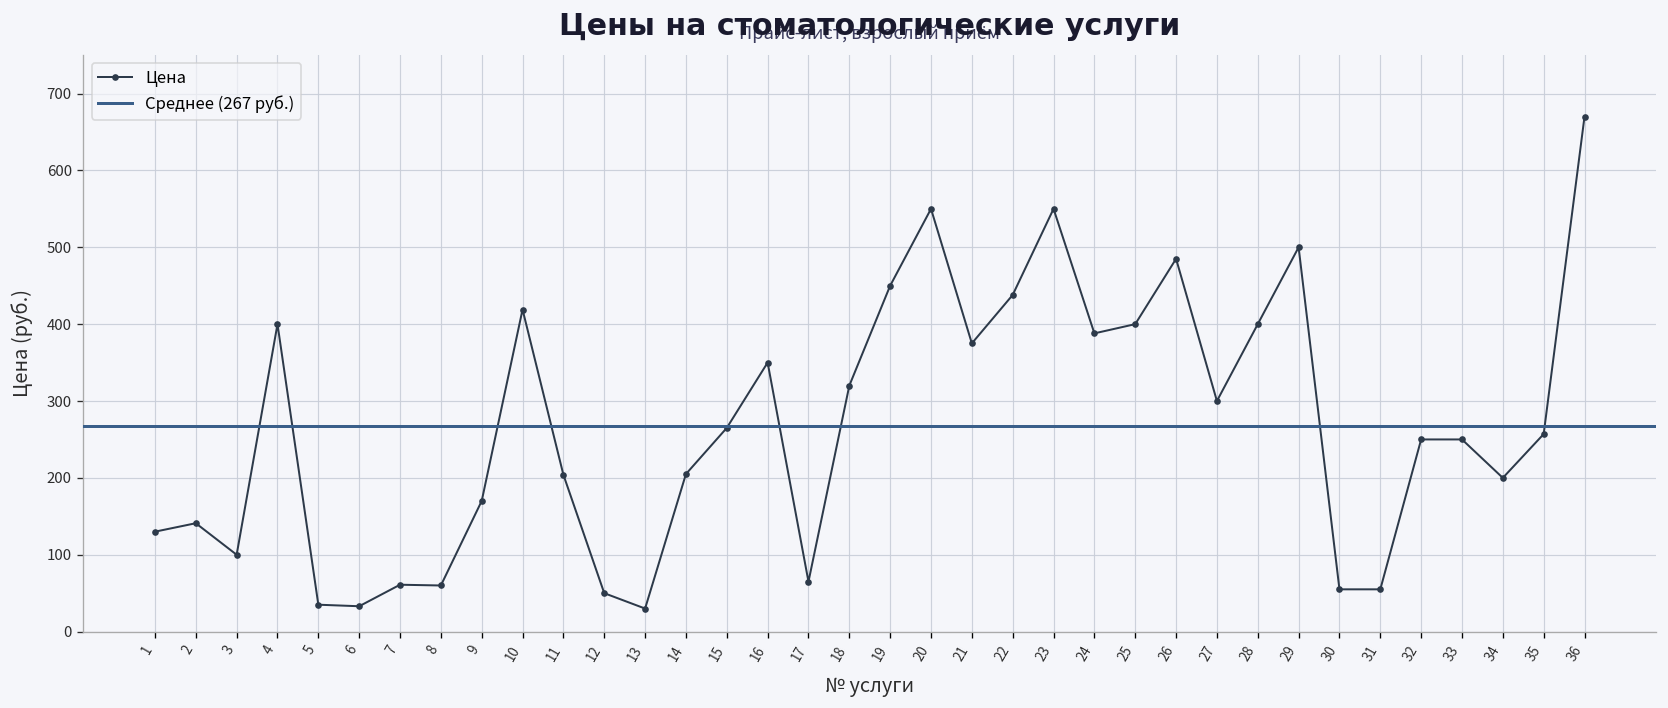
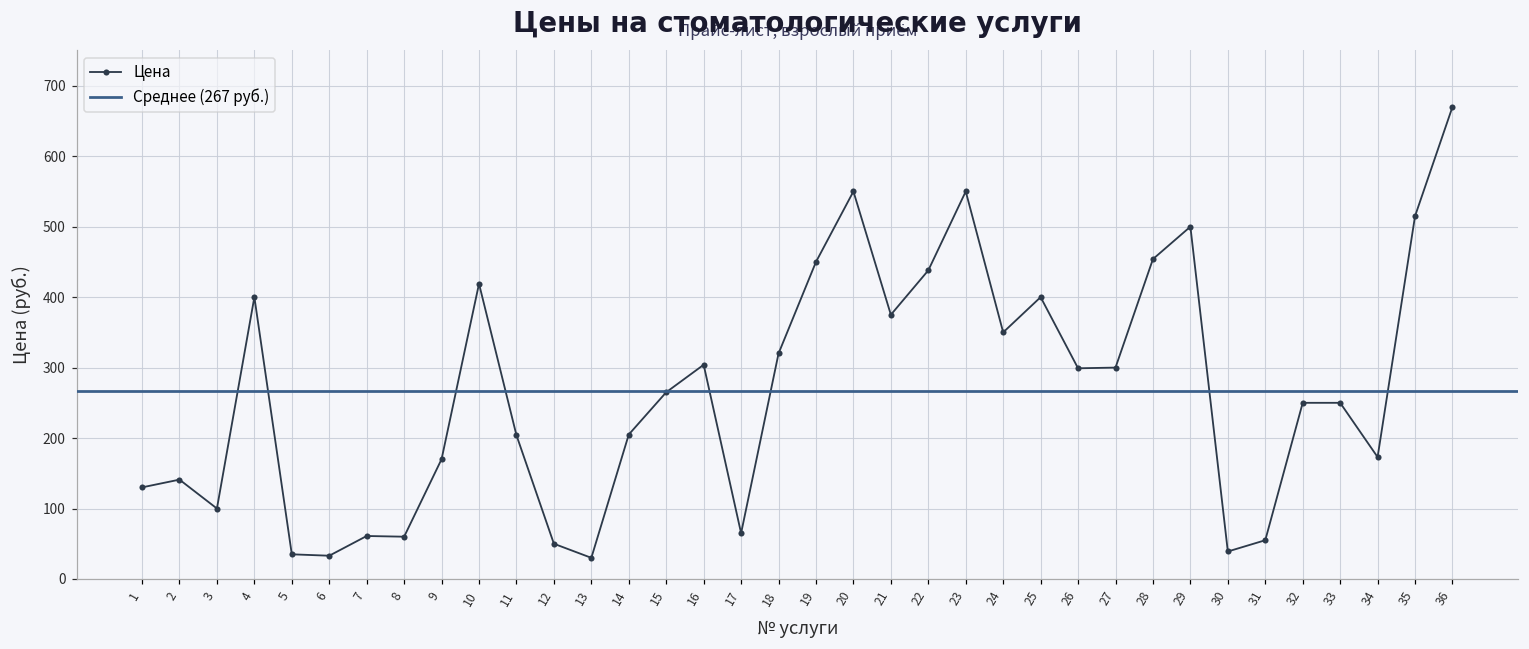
  {
    "1": 130,
    "2": 140,
    "3": 100,
    "4": 400,
    "5": 40,
    "6": 30,
    "7": 60,
    "8": 60,
    "9": 170,
    "10": 420,
    "11": 200,
    "12": 50,
    "13": 30,
    "14": 210,
    "15": 270,
-   "16": 350,
+   "16": 300,
    "17": 70,
    "18": 320,
    "19": 450,
    "20": 550,
    "21": 380,
    "22": 440,
    "23": 550,
-   "24": 390,
+   "24": 350,
    "25": 400,
-   "26": 490,
+   "26": 300,
    "27": 300,
-   "28": 400,
+   "28": 450,
    "29": 500,
-   "30": 60,
+   "30": 40,
    "31": 60,
    "32": 250,
    "33": 250,
-   "34": 200,
-   "35": 260,
+   "34": 170,
+   "35": 520,
    "36": 670
  }
